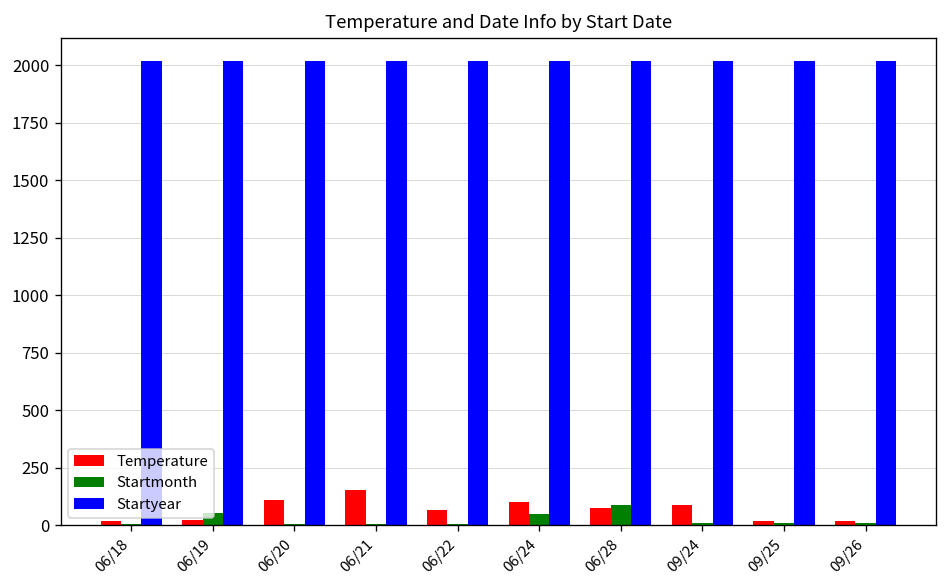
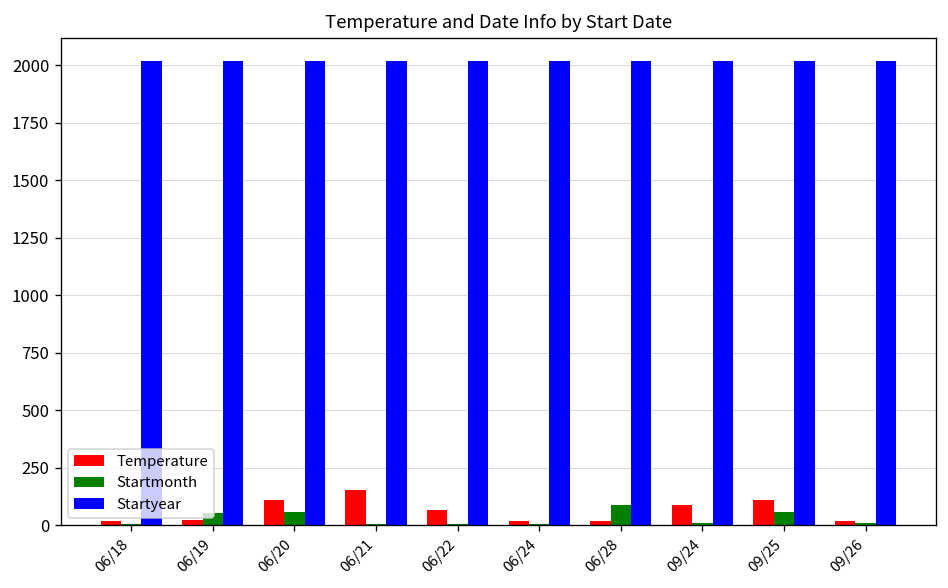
  {
    "Temperature": {
      "06/18": 20,
      "06/19": 20,
      "06/20": 110,
      "06/21": 150,
      "06/22": 70,
-     "06/24": 100,
-     "06/28": 80,
+     "06/24": 20,
+     "06/28": 20,
      "09/24": 90,
-     "09/25": 20,
+     "09/25": 110,
      "09/26": 20
    },
    "Startmonth": {
-     "06/20": 10,
-     "06/24": 50,
+     "06/20": 60,
+     "06/24": 10,
      "06/28": 90,
-     "09/25": 10
+     "09/25": 60
    },
    "Startyear": {
      "06/18": 2020,
      "06/19": 2020,
      "06/20": 2020,
      "06/21": 2020,
      "06/22": 2020,
      "06/24": 2020,
      "06/28": 2020,
      "09/24": 2020,
      "09/25": 2020,
      "09/26": 2020
    }
  }
